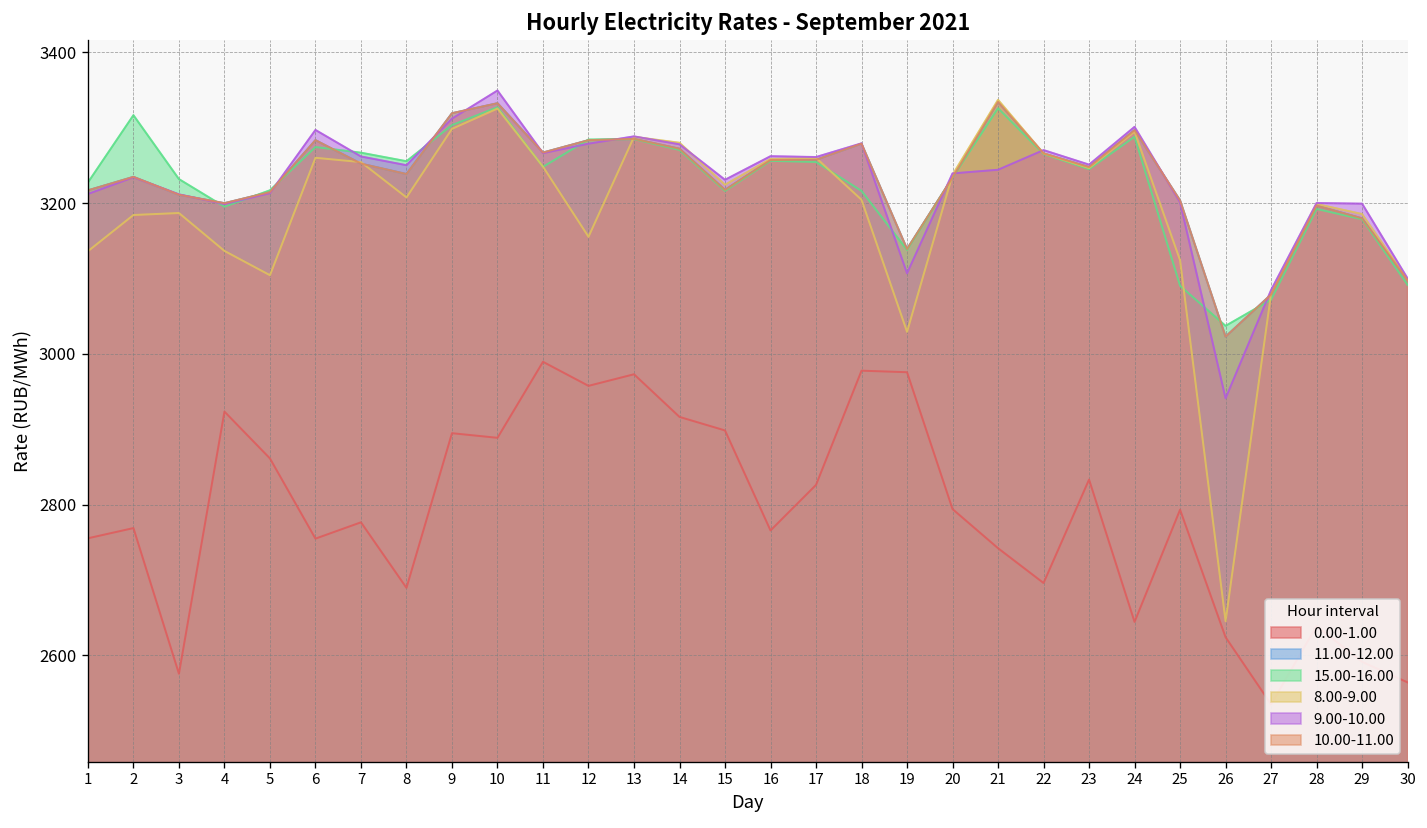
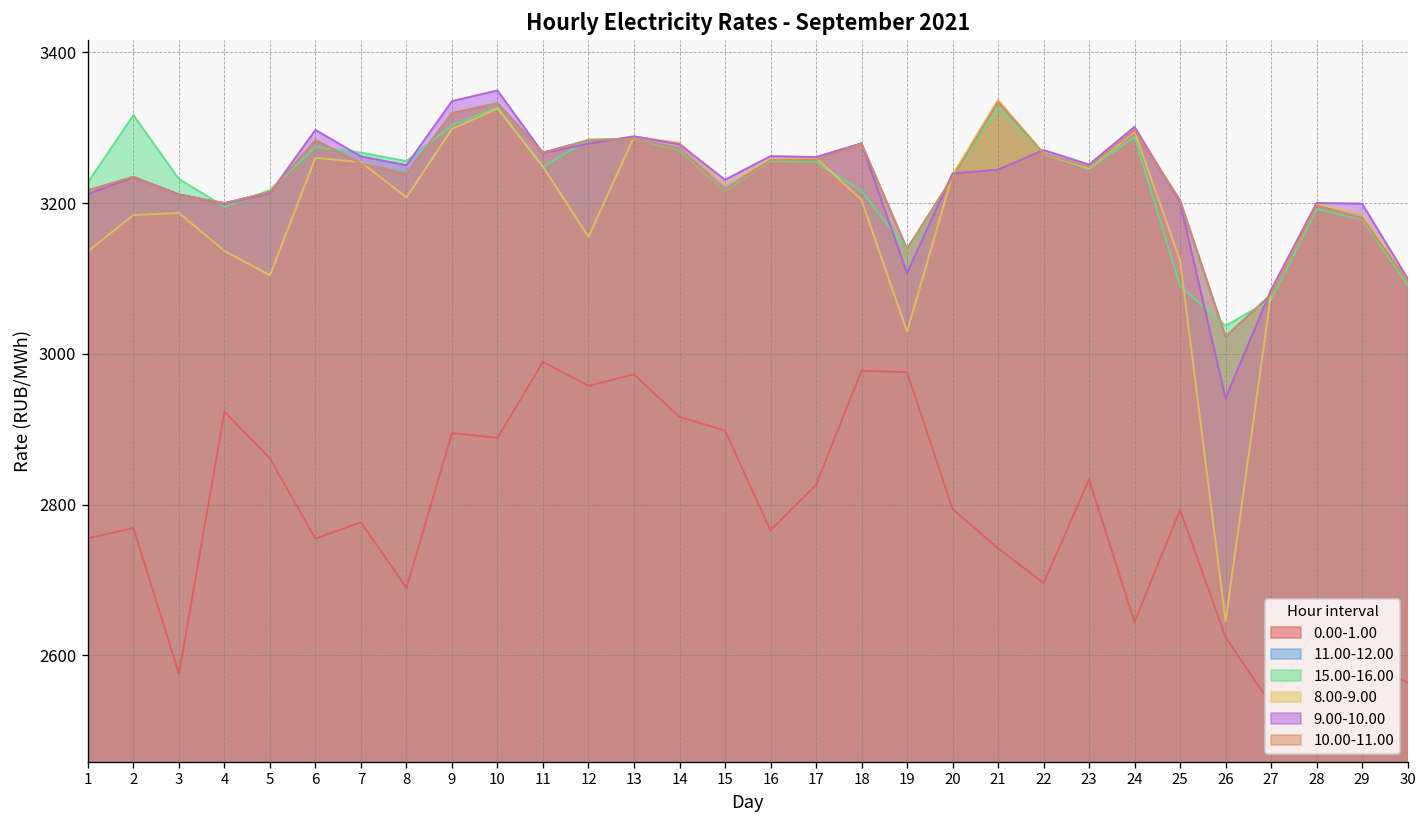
  {
    "15.00-16.00": {
      "1": 3230,
      "2": 3320,
      "3": 3230,
      "6": 3270,
      "7": 3270,
      "8": 3260,
      "9": 3300,
      "18": 3220,
      "21": 3330,
      "24": 3290,
      "25": 3090,
      "26": 3040,
      "27": 3070,
      "28": 3190,
      "30": 3090
    },
    "9.00-10.00": {
      "1": 3210,
      "6": 3300,
      "7": 3260,
      "8": 3250,
-     "9": 3310,
+     "9": 3340,
      "10": 3350,
      "12": 3280,
      "15": 3230,
      "19": 3110,
      "21": 3240,
      "22": 3270,
      "24": 3300,
      "26": 2940,
      "27": 3080,
      "29": 3200
    }
  }
